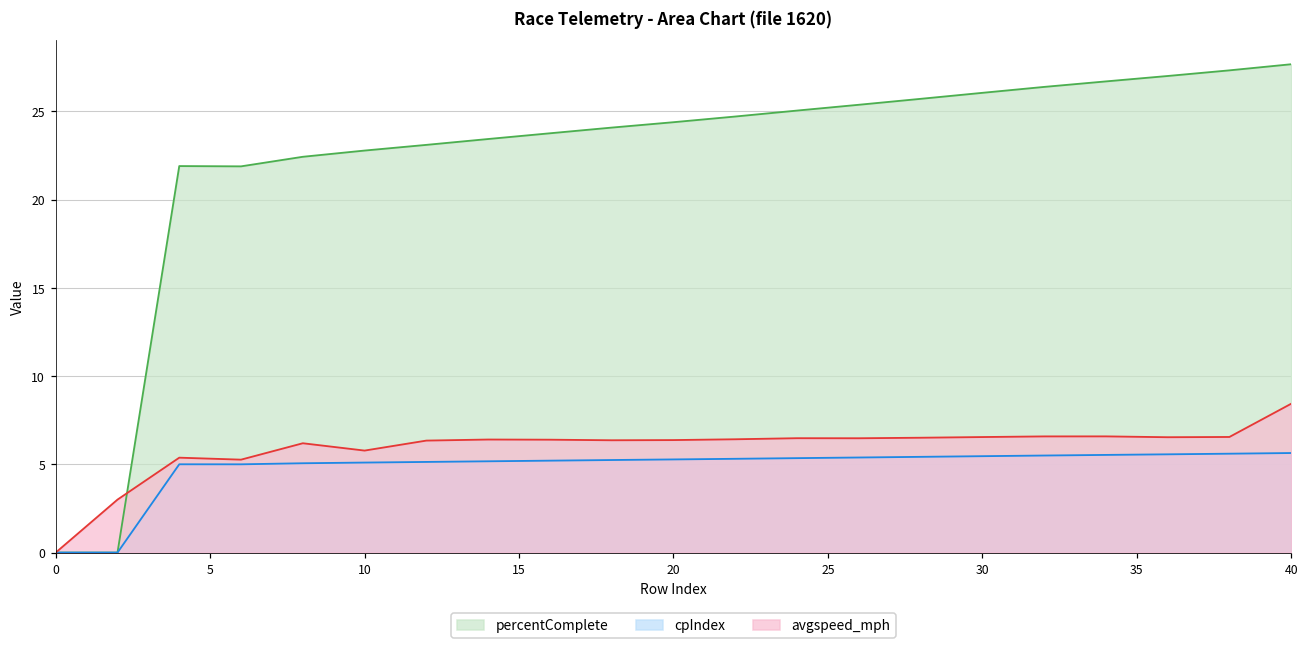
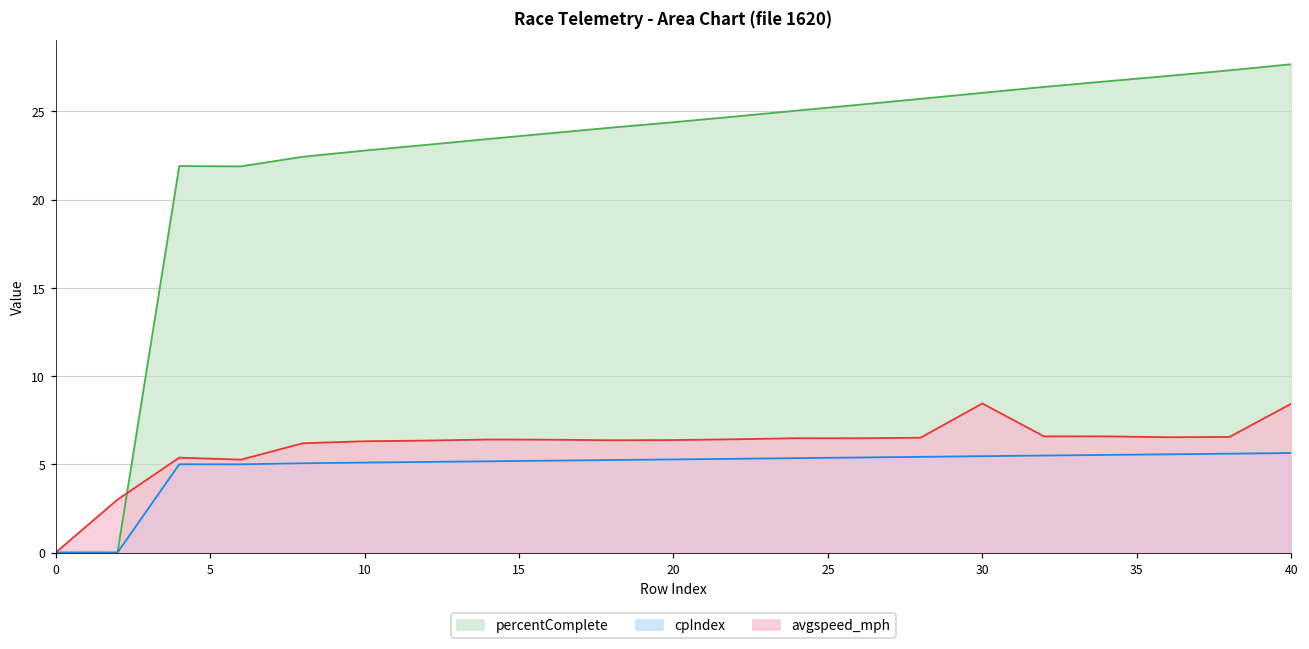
  {
    "avgspeed_mph": {
-     "10": 5.8,
+     "10": 6.3,
      "20": 6.4,
-     "30": 6.5,
+     "30": 8.4,
      "40": 8.4
    }
  }
